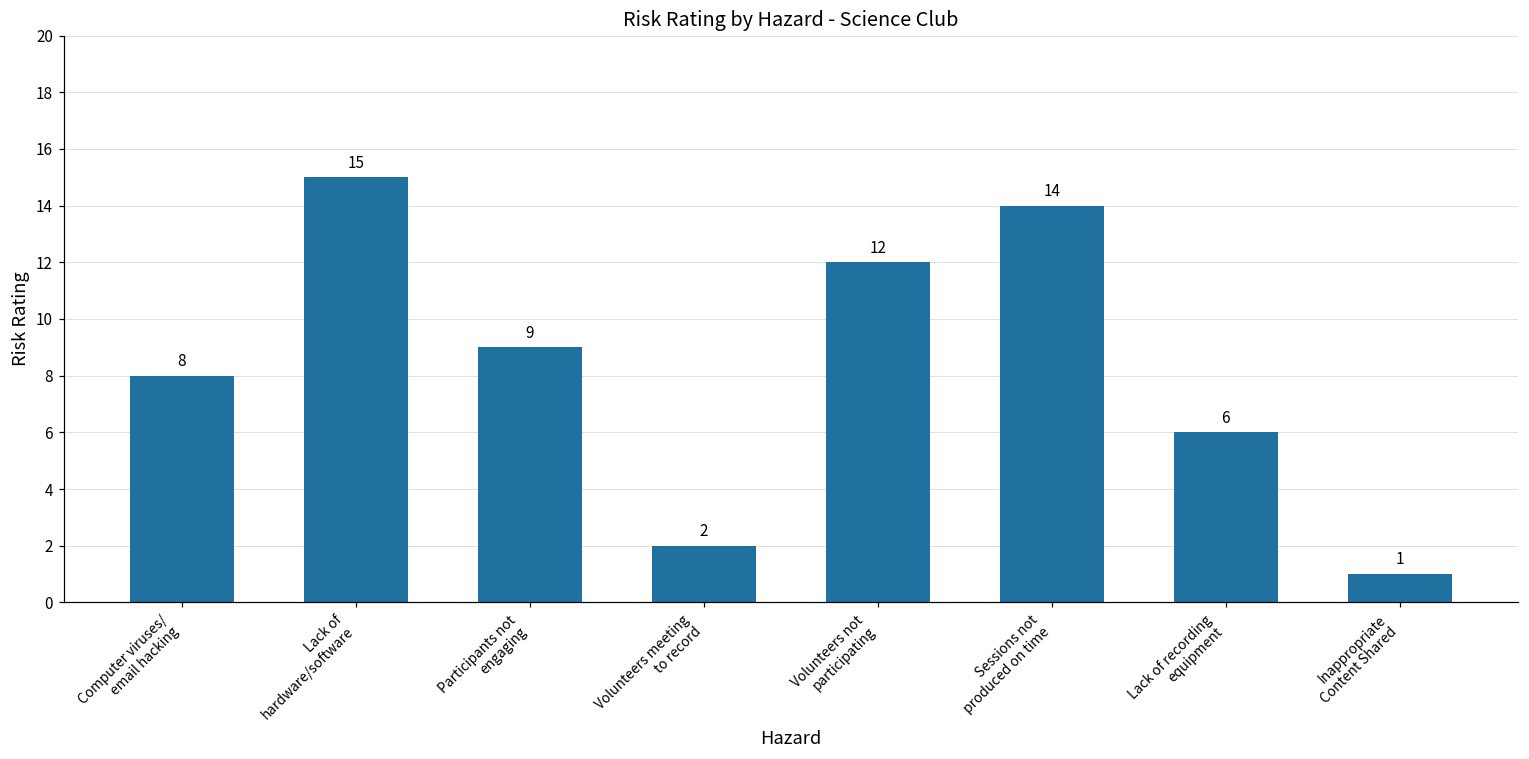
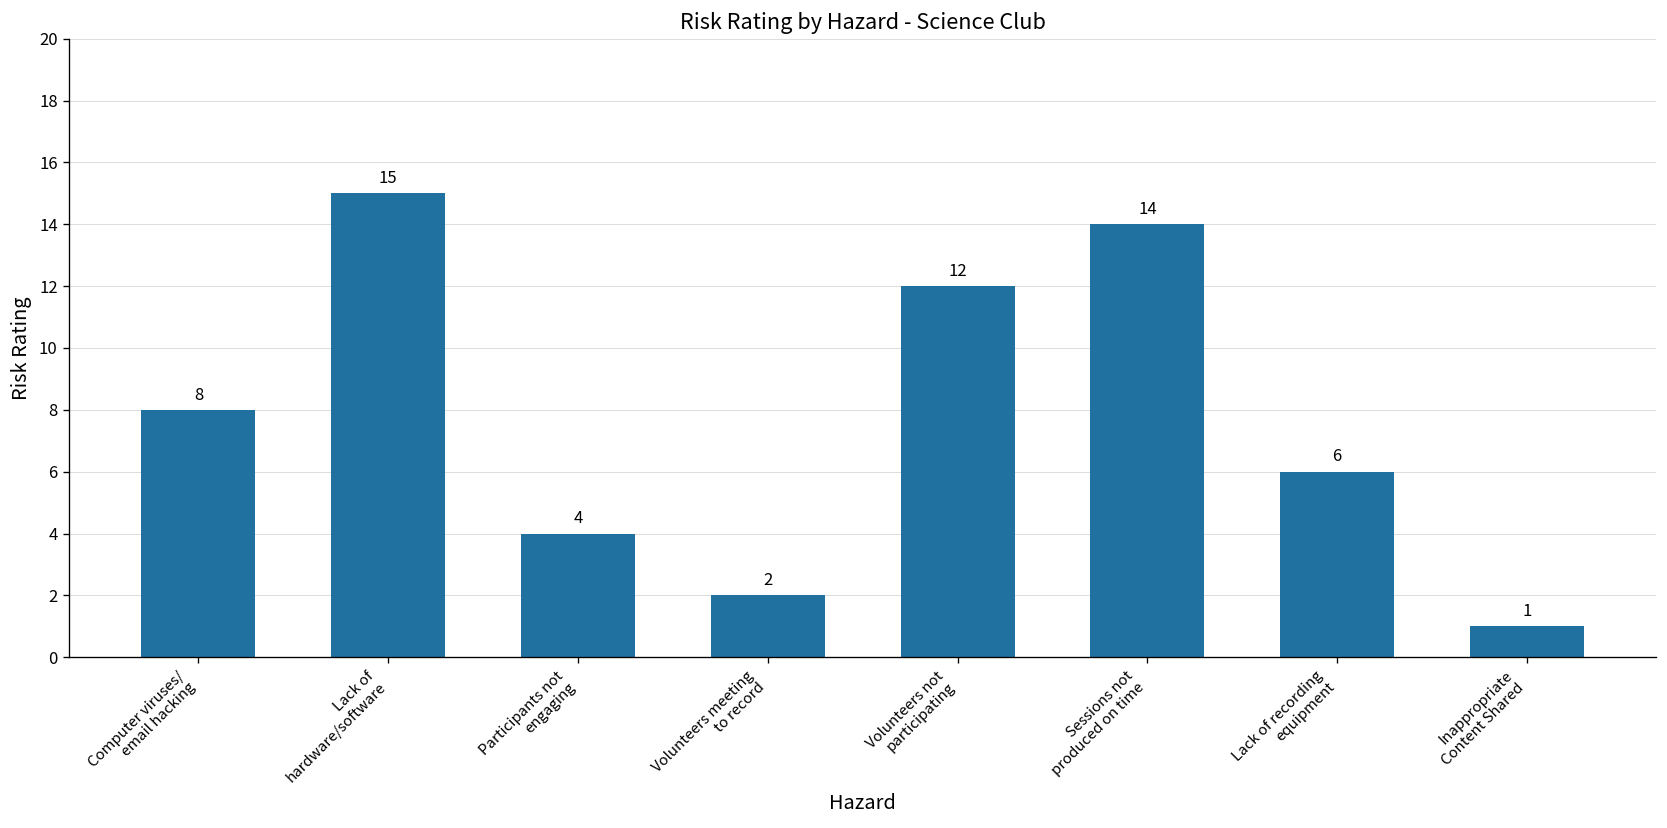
  {
    "Computer viruses/ email hacking": 8,
    "Lack of hardware/software": 15,
-   "Participants not engaging": 9,
+   "Participants not engaging": 4,
    "Volunteers meeting to record": 2,
    "Volunteers not participating": 12,
    "Sessions not produced on time": 14,
    "Lack of recording equipment": 6,
    "Inappropriate Content Shared": 1
  }
